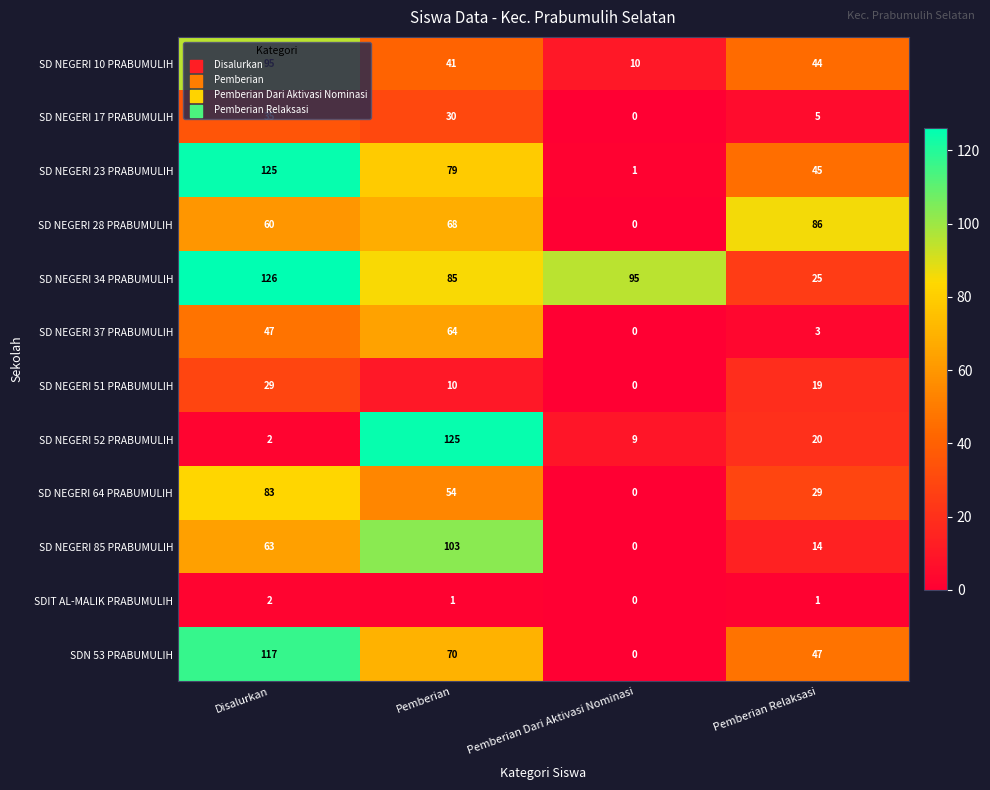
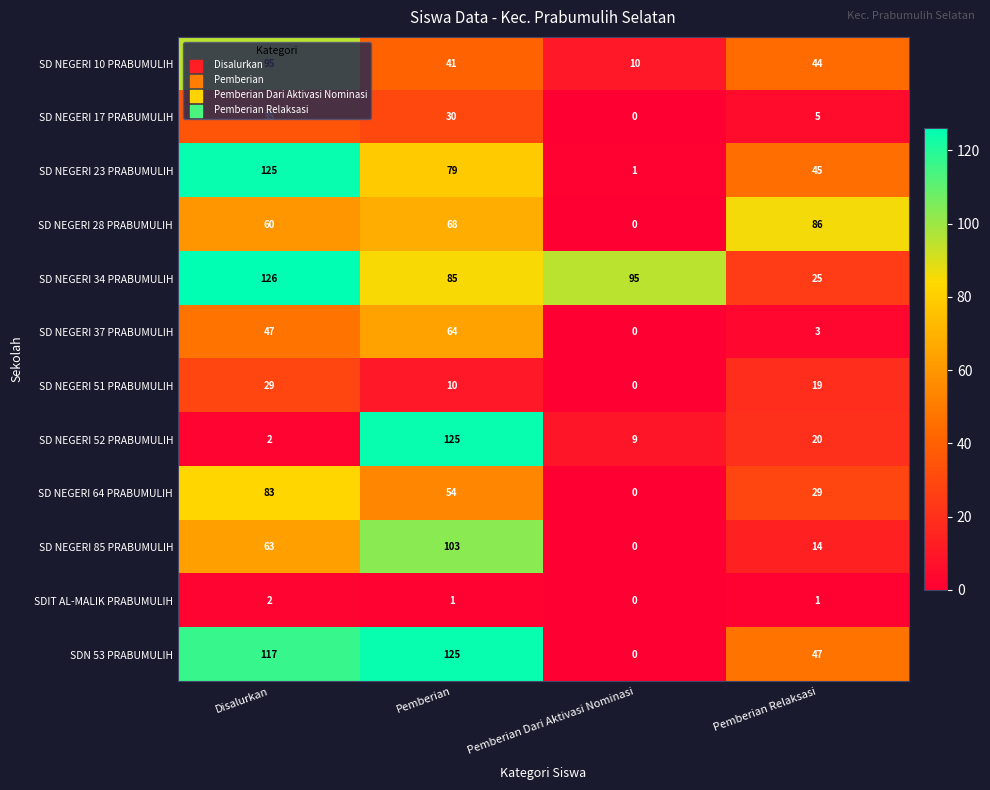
  {
    "SD NEGERI 10 PRABUMULIH": {
      "Pemberian": 41,
      "Pemberian Dari Aktivasi Nominasi": 10,
      "Pemberian Relaksasi": 44
    },
    "SD NEGERI 17 PRABUMULIH": {
      "Pemberian": 30,
      "Pemberian Dari Aktivasi Nominasi": 0,
      "Pemberian Relaksasi": 5
    },
    "SD NEGERI 23 PRABUMULIH": {
      "Disalurkan": 125,
      "Pemberian": 79,
      "Pemberian Dari Aktivasi Nominasi": 1,
      "Pemberian Relaksasi": 45
    },
    "SD NEGERI 28 PRABUMULIH": {
      "Disalurkan": 60,
      "Pemberian": 68,
      "Pemberian Dari Aktivasi Nominasi": 0,
      "Pemberian Relaksasi": 86
    },
    "SD NEGERI 34 PRABUMULIH": {
      "Disalurkan": 126,
      "Pemberian": 85,
      "Pemberian Dari Aktivasi Nominasi": 95,
      "Pemberian Relaksasi": 25
    },
    "SD NEGERI 37 PRABUMULIH": {
      "Disalurkan": 47,
      "Pemberian": 64,
      "Pemberian Dari Aktivasi Nominasi": 0,
      "Pemberian Relaksasi": 3
    },
    "SD NEGERI 51 PRABUMULIH": {
      "Disalurkan": 29,
      "Pemberian": 10,
      "Pemberian Dari Aktivasi Nominasi": 0,
      "Pemberian Relaksasi": 19
    },
    "SD NEGERI 52 PRABUMULIH": {
      "Disalurkan": 2,
      "Pemberian": 125,
      "Pemberian Dari Aktivasi Nominasi": 9,
      "Pemberian Relaksasi": 20
    },
    "SD NEGERI 64 PRABUMULIH": {
      "Disalurkan": 83,
      "Pemberian": 54,
      "Pemberian Dari Aktivasi Nominasi": 0,
      "Pemberian Relaksasi": 29
    },
    "SD NEGERI 85 PRABUMULIH": {
      "Disalurkan": 63,
      "Pemberian": 103,
      "Pemberian Dari Aktivasi Nominasi": 0,
      "Pemberian Relaksasi": 14
    },
    "SDIT AL-MALIK PRABUMULIH": {
      "Disalurkan": 2,
      "Pemberian": 1,
      "Pemberian Dari Aktivasi Nominasi": 0,
      "Pemberian Relaksasi": 1
    },
    "SDN 53 PRABUMULIH": {
      "Disalurkan": 117,
-     "Pemberian": 70,
+     "Pemberian": 125,
      "Pemberian Dari Aktivasi Nominasi": 0,
      "Pemberian Relaksasi": 47
    }
  }
